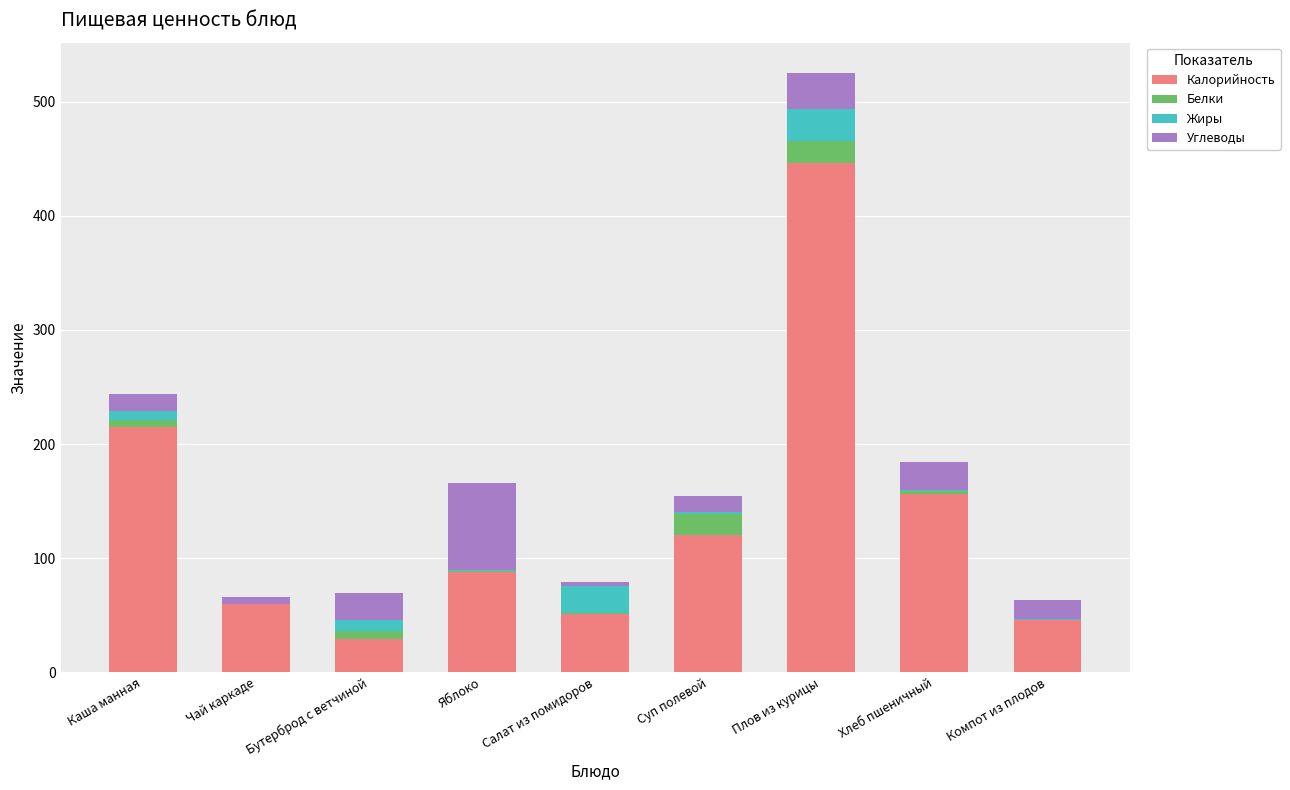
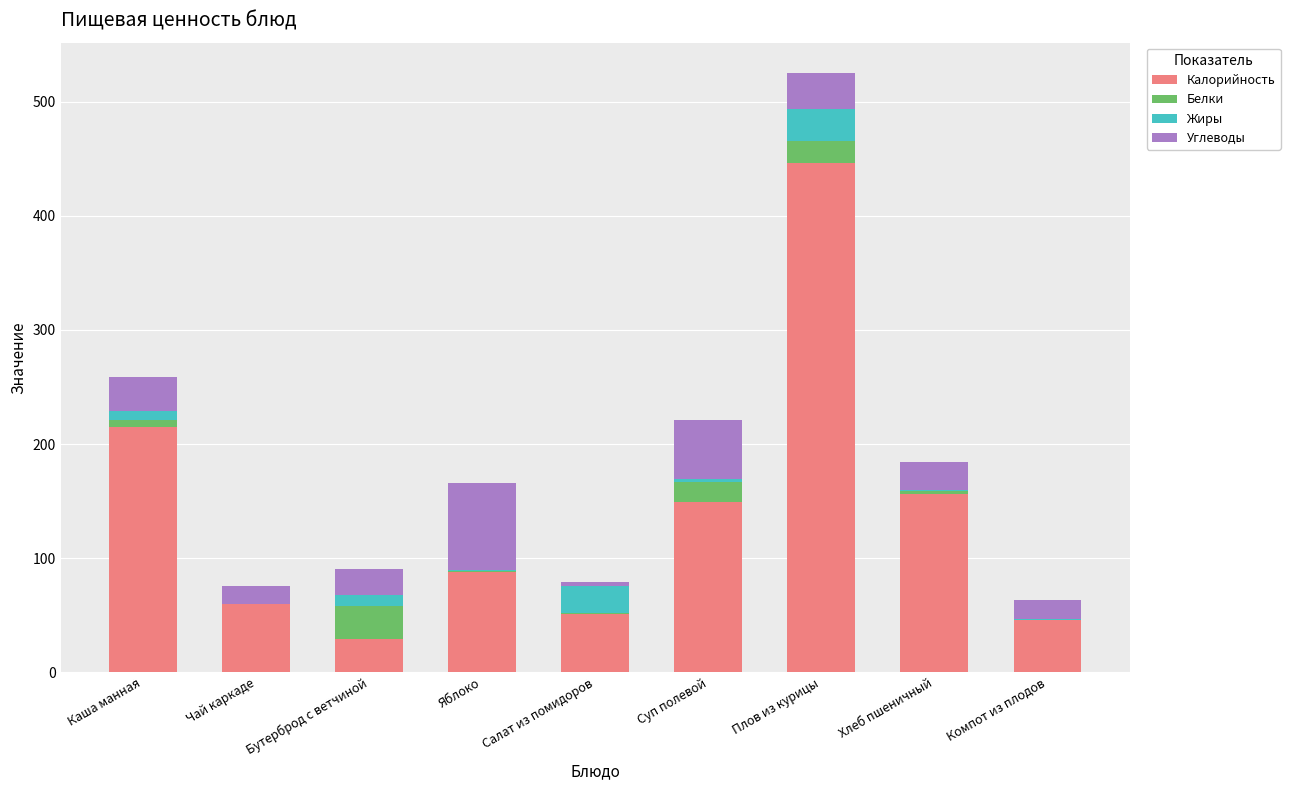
  {
    "Калорийность": {
      "Каша манная": 215,
      "Чай каркаде": 60,
      "Бутерброд с ветчиной": 29,
      "Яблоко": 88,
      "Салат из помидоров": 51,
-     "Суп полевой": 121,
+     "Суп полевой": 149,
      "Плов из курицы": 446,
      "Хлеб пшеничный": 156,
      "Компот из плодов": 46
    },
    "Белки": {
      "Каша манная": 6,
-     "Бутерброд с ветчиной": 7,
+     "Бутерброд с ветчиной": 29,
      "Суп полевой": 18,
      "Плов из курицы": 20,
      "Хлеб пшеничный": 3
    },
    "Жиры": {
      "Каша манная": 8,
      "Чай каркаде": 0,
      "Бутерброд с ветчиной": 9,
      "Салат из помидоров": 24,
      "Плов из курицы": 28
    },
    "Углеводы": {
-     "Каша манная": 15,
-     "Чай каркаде": 6,
+     "Каша манная": 30,
+     "Чай каркаде": 15,
      "Бутерброд с ветчиной": 24,
      "Яблоко": 76,
      "Салат из помидоров": 4,
-     "Суп полевой": 13,
+     "Суп полевой": 52,
      "Плов из курицы": 32,
      "Хлеб пшеничный": 25,
      "Компот из плодов": 17
    }
  }
